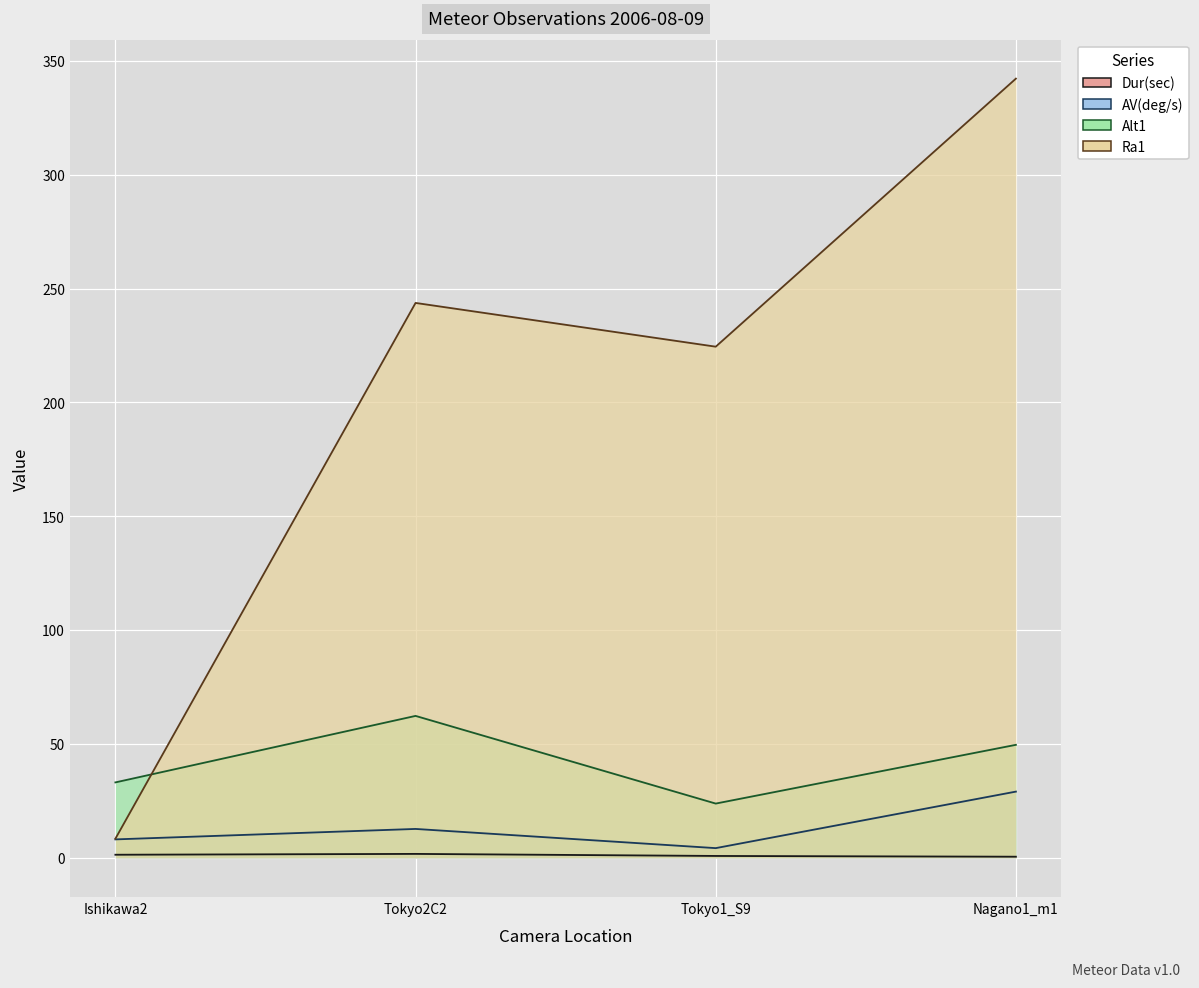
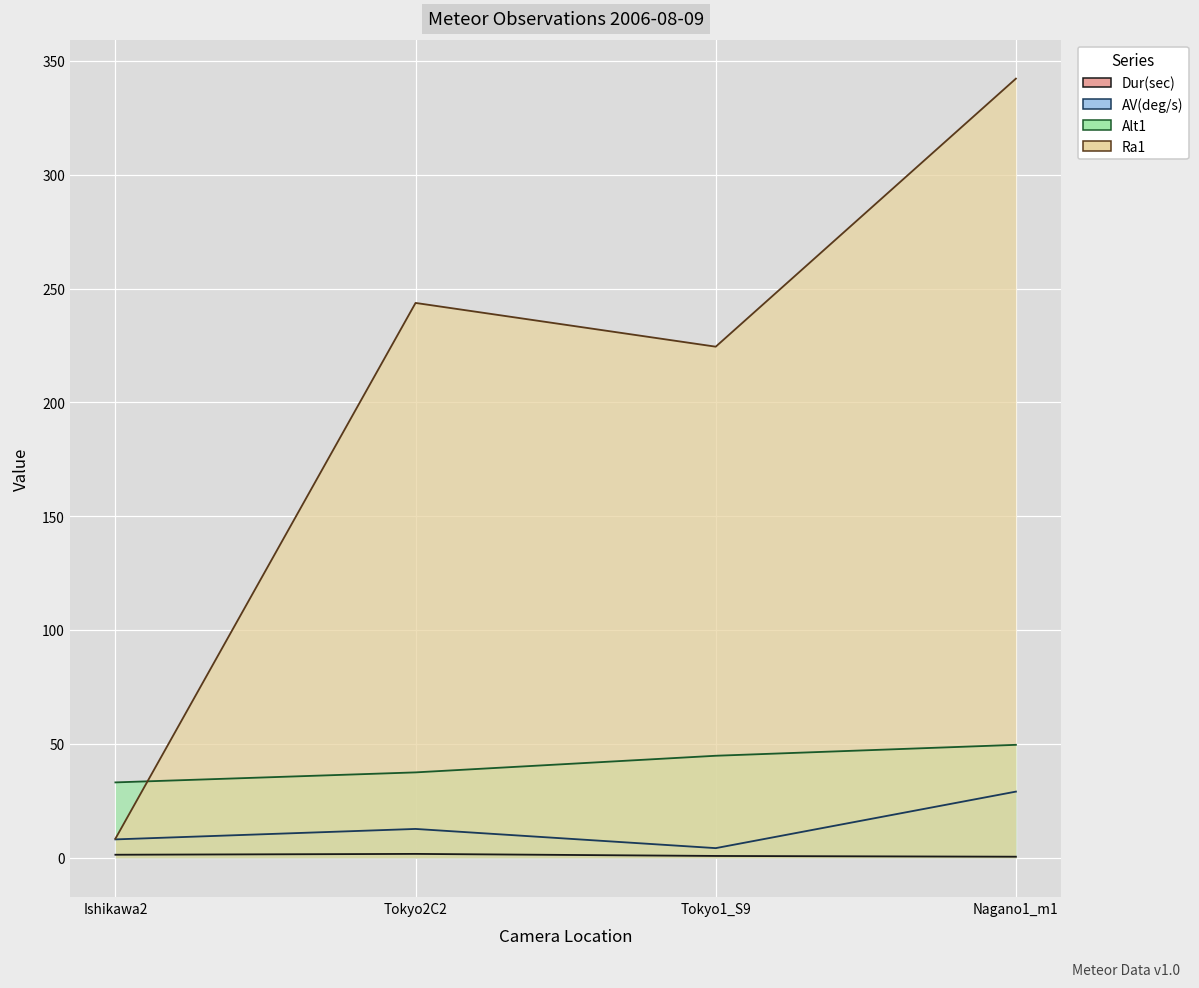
  {
    "AV(deg/s)": {
      "Tokyo2C2": 13,
      "Tokyo1_S9": 4,
      "Nagano1_m1": 29
    },
    "Alt1": {
      "Ishikawa2": 33,
-     "Tokyo2C2": 62,
-     "Tokyo1_S9": 24,
+     "Tokyo2C2": 38,
+     "Tokyo1_S9": 45,
      "Nagano1_m1": 50
    }
  }
